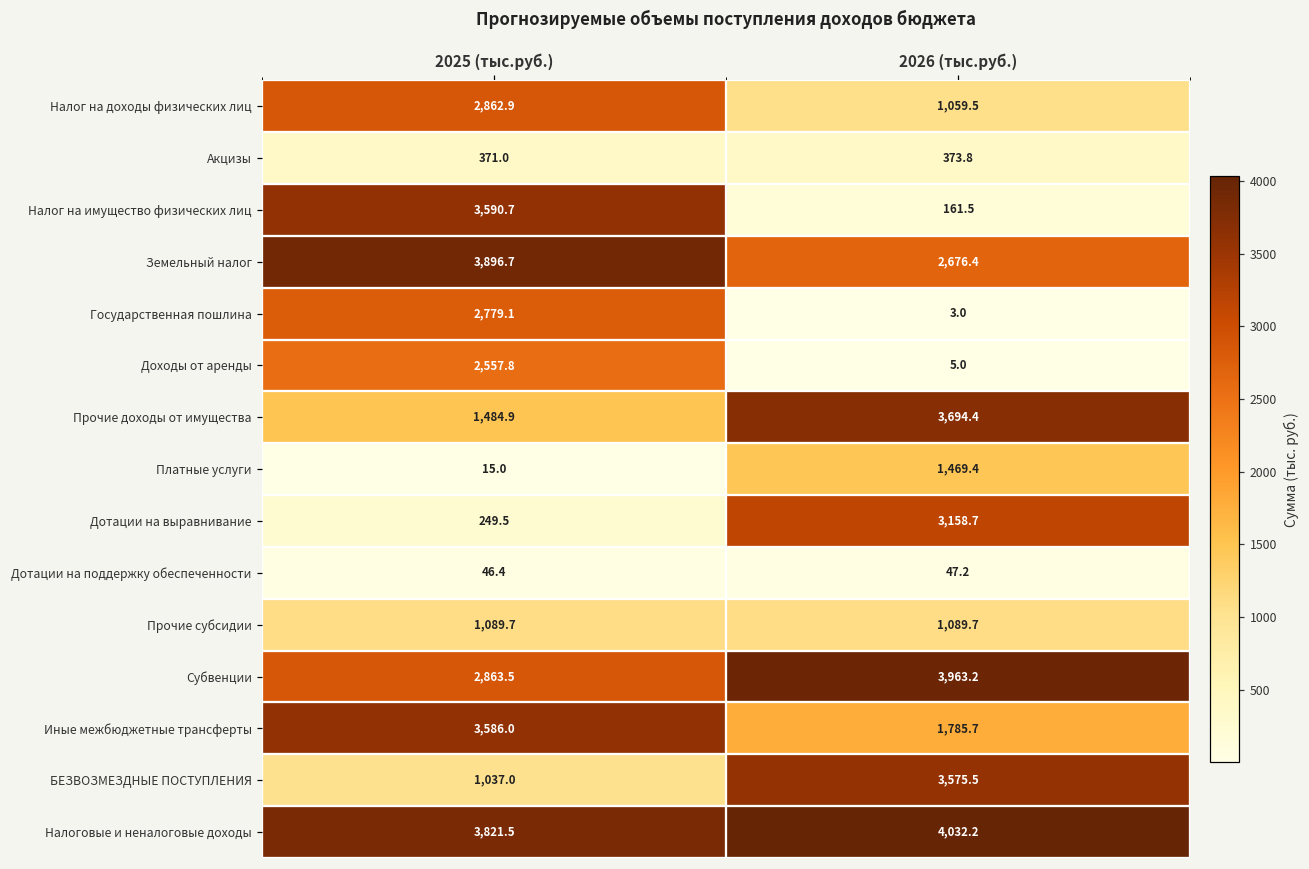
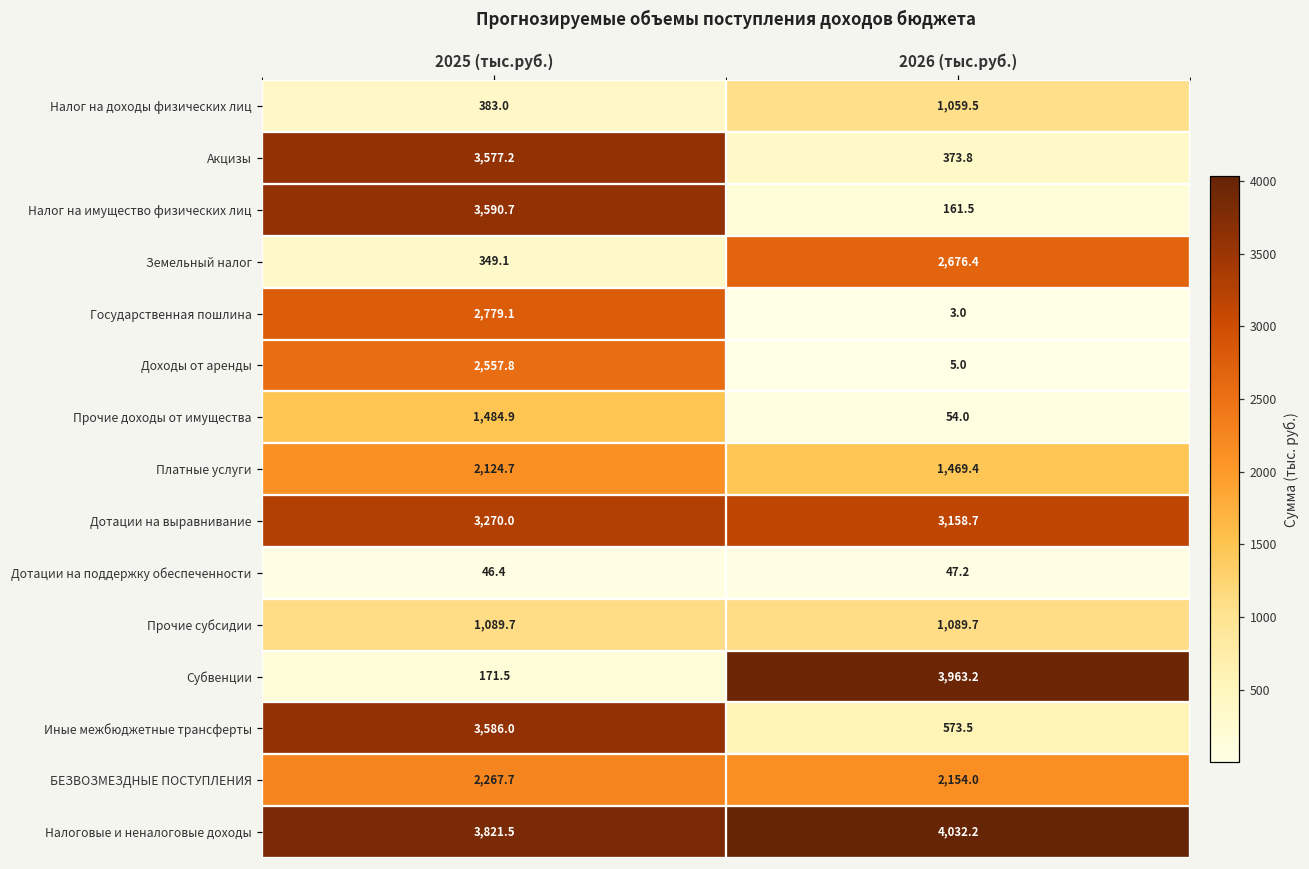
  {
    "Налог на доходы физических лиц": {
-     "2025 (тыс.руб.)": "2,862.9",
+     "2025 (тыс.руб.)": "383.0",
      "2026 (тыс.руб.)": "1,059.5"
    },
    "Акцизы": {
-     "2025 (тыс.руб.)": "371.0",
+     "2025 (тыс.руб.)": "3,577.2",
      "2026 (тыс.руб.)": "373.8"
    },
    "Налог на имущество физических лиц": {
      "2025 (тыс.руб.)": "3,590.7",
      "2026 (тыс.руб.)": "161.5"
    },
    "Земельный налог": {
-     "2025 (тыс.руб.)": "3,896.7",
+     "2025 (тыс.руб.)": "349.1",
      "2026 (тыс.руб.)": "2,676.4"
    },
    "Государственная пошлина": {
      "2025 (тыс.руб.)": "2,779.1",
      "2026 (тыс.руб.)": "3.0"
    },
    "Доходы от аренды": {
      "2025 (тыс.руб.)": "2,557.8",
      "2026 (тыс.руб.)": "5.0"
    },
    "Прочие доходы от имущества": {
      "2025 (тыс.руб.)": "1,484.9",
-     "2026 (тыс.руб.)": "3,694.4"
+     "2026 (тыс.руб.)": "54.0"
    },
    "Платные услуги": {
-     "2025 (тыс.руб.)": "15.0",
+     "2025 (тыс.руб.)": "2,124.7",
      "2026 (тыс.руб.)": "1,469.4"
    },
    "Дотации на выравнивание": {
-     "2025 (тыс.руб.)": "249.5",
+     "2025 (тыс.руб.)": "3,270.0",
      "2026 (тыс.руб.)": "3,158.7"
    },
    "Дотации на поддержку обеспеченности": {
      "2025 (тыс.руб.)": "46.4",
      "2026 (тыс.руб.)": "47.2"
    },
    "Прочие субсидии": {
      "2025 (тыс.руб.)": "1,089.7",
      "2026 (тыс.руб.)": "1,089.7"
    },
    "Субвенции": {
-     "2025 (тыс.руб.)": "2,863.5",
+     "2025 (тыс.руб.)": "171.5",
      "2026 (тыс.руб.)": "3,963.2"
    },
    "Иные межбюджетные трансферты": {
      "2025 (тыс.руб.)": "3,586.0",
-     "2026 (тыс.руб.)": "1,785.7"
+     "2026 (тыс.руб.)": "573.5"
    },
    "БЕЗВОЗМЕЗДНЫЕ ПОСТУПЛЕНИЯ": {
-     "2025 (тыс.руб.)": "1,037.0",
-     "2026 (тыс.руб.)": "3,575.5"
+     "2025 (тыс.руб.)": "2,267.7",
+     "2026 (тыс.руб.)": "2,154.0"
    },
    "Налоговые и неналоговые доходы": {
      "2025 (тыс.руб.)": "3,821.5",
      "2026 (тыс.руб.)": "4,032.2"
    }
  }
